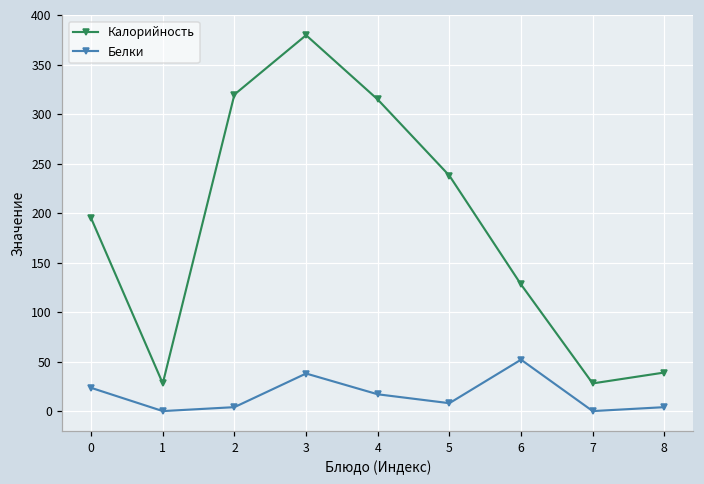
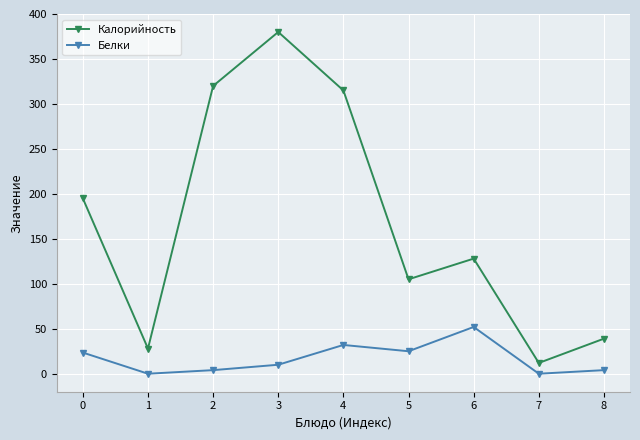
  {
    "Калорийность": {
      "0": 200,
      "1": 30,
      "2": 320,
      "3": 380,
      "4": 320,
-     "5": 240,
+     "5": 110,
      "6": 130,
-     "7": 30,
+     "7": 10,
      "8": 40
    },
    "Белки": {
      "0": 20,
      "1": 0,
      "2": 0,
-     "3": 40,
-     "4": 20,
-     "5": 10,
+     "3": 10,
+     "4": 30,
+     "5": 30,
      "6": 50,
      "7": 0,
      "8": 0
    }
  }
